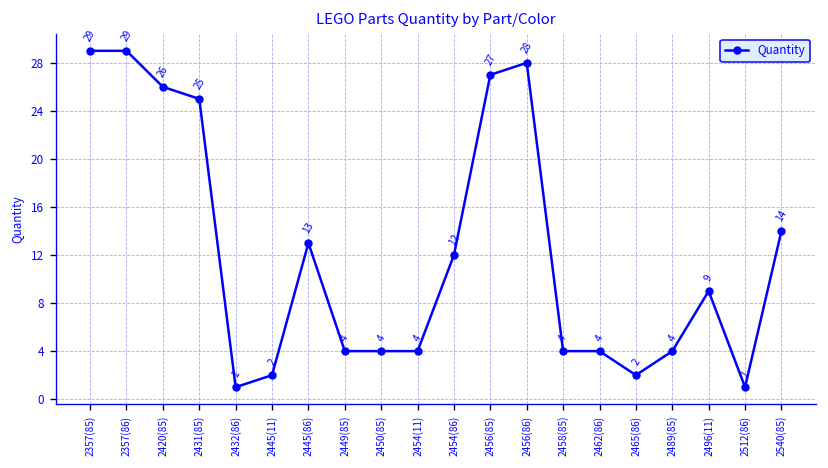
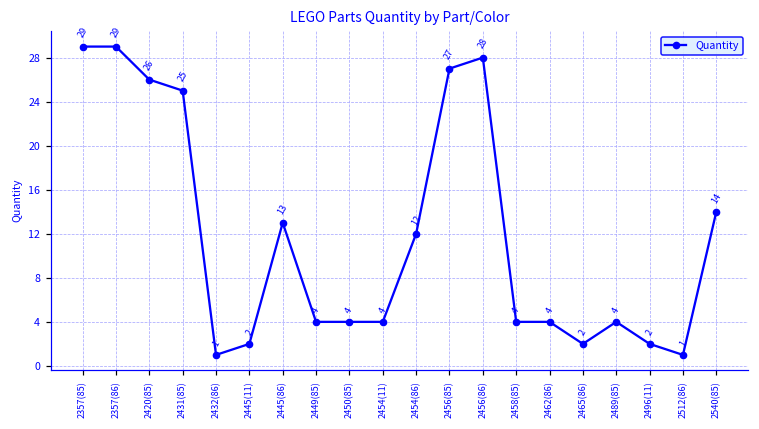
  {
    "2357(85)": 29,
    "2357(86)": 29,
    "2420(85)": 26,
    "2431(85)": 25,
    "2432(86)": 1,
    "2445(11)": 2,
    "2445(86)": 13,
    "2449(85)": 4,
    "2450(85)": 4,
    "2454(11)": 4,
    "2454(86)": 12,
    "2456(85)": 27,
    "2456(86)": 28,
    "2458(85)": 4,
    "2462(86)": 4,
    "2465(86)": 2,
    "2489(85)": 4,
-   "2496(11)": 9,
+   "2496(11)": 2,
    "2512(86)": 1,
    "2540(85)": 14
  }
